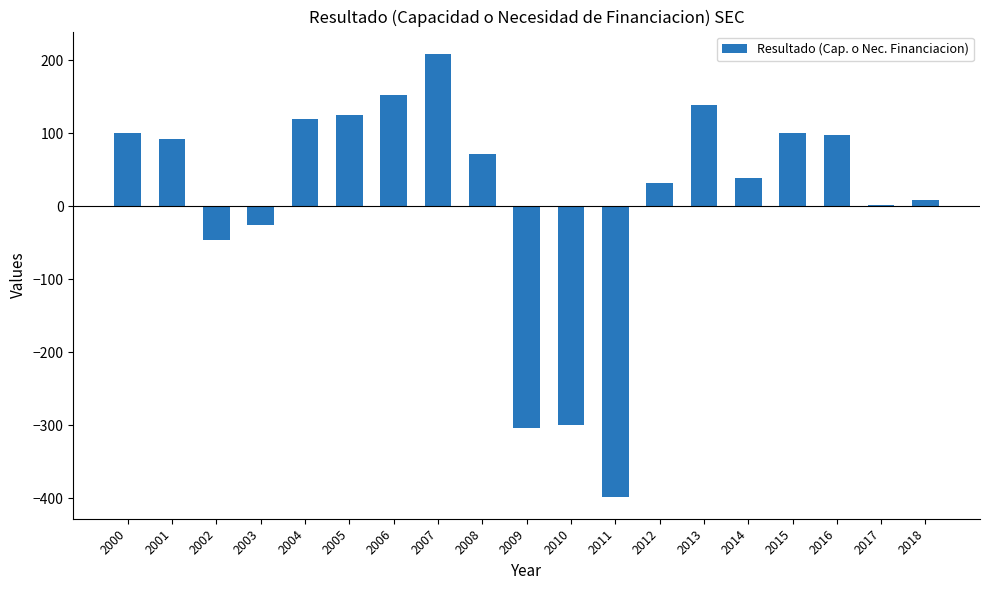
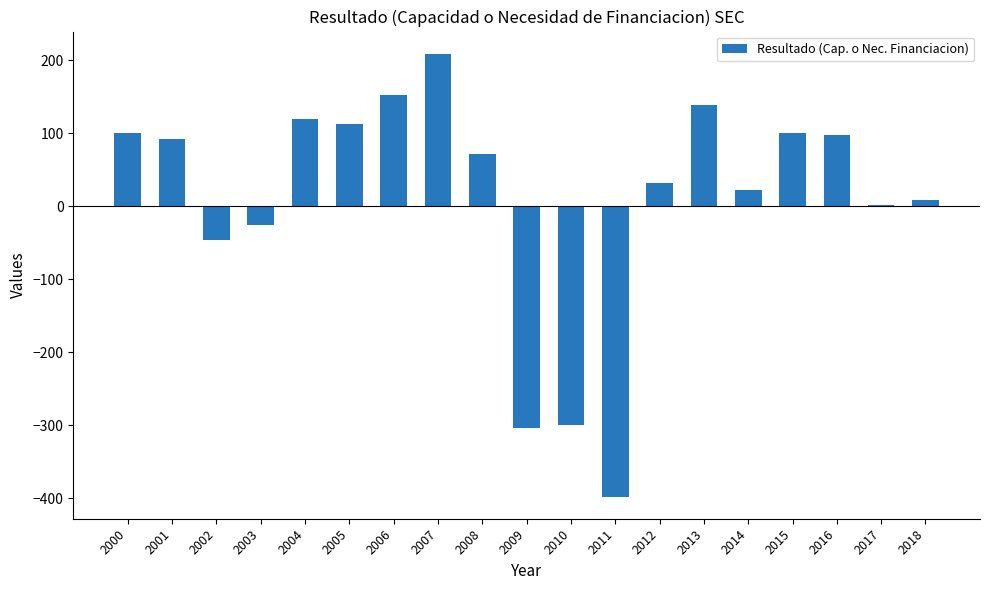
  {
    "2000": 100,
    "2001": 90,
    "2002": -50,
    "2003": -30,
    "2004": 120,
-   "2005": 130,
+   "2005": 110,
    "2006": 150,
    "2007": 210,
    "2008": 70,
    "2009": -300,
    "2010": -300,
    "2011": -400,
    "2012": 30,
    "2013": 140,
-   "2014": 40,
+   "2014": 20,
    "2015": 100,
    "2016": 100,
    "2018": 10
  }
